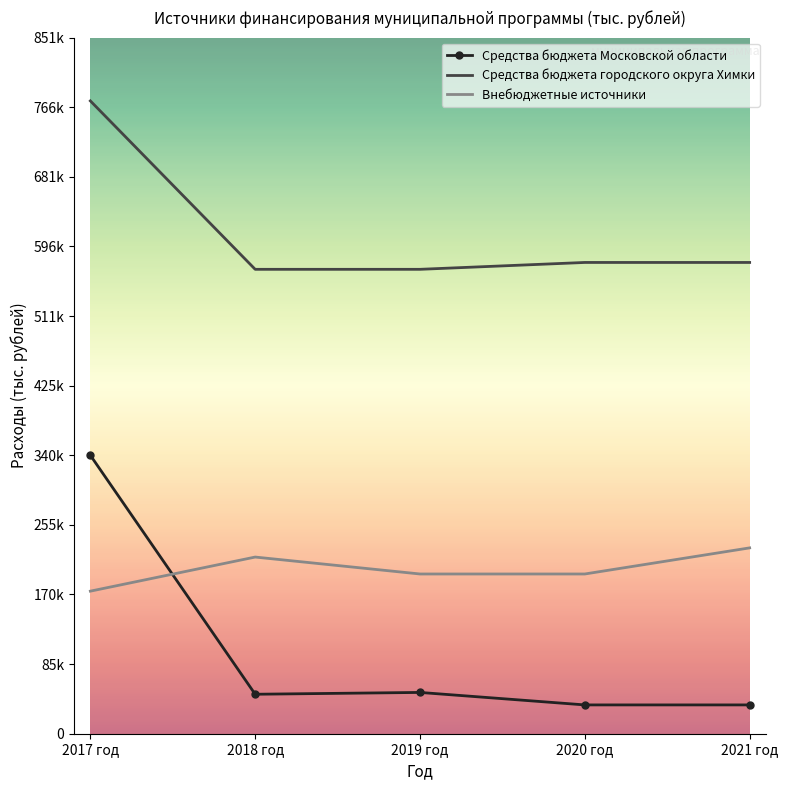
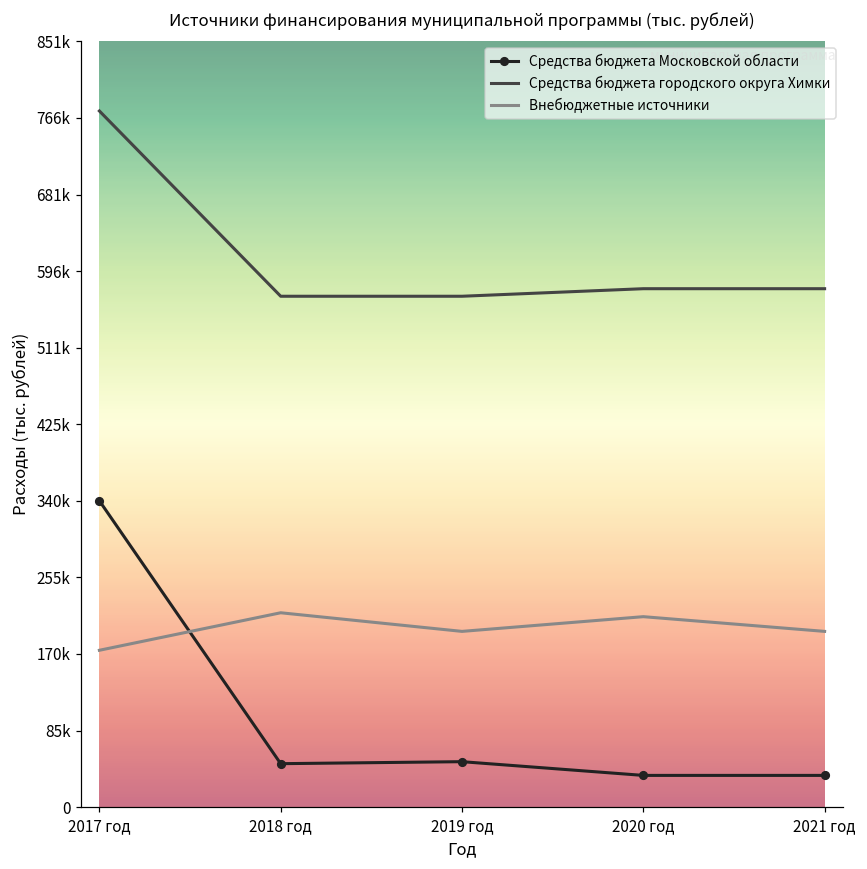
  {
    "Внебюджетные источники": {
      "2017 год": 170000,
      "2018 год": 220000,
      "2019 год": 200000,
-     "2020 год": 200000,
-     "2021 год": 230000
+     "2020 год": 210000,
+     "2021 год": 200000
    }
  }
